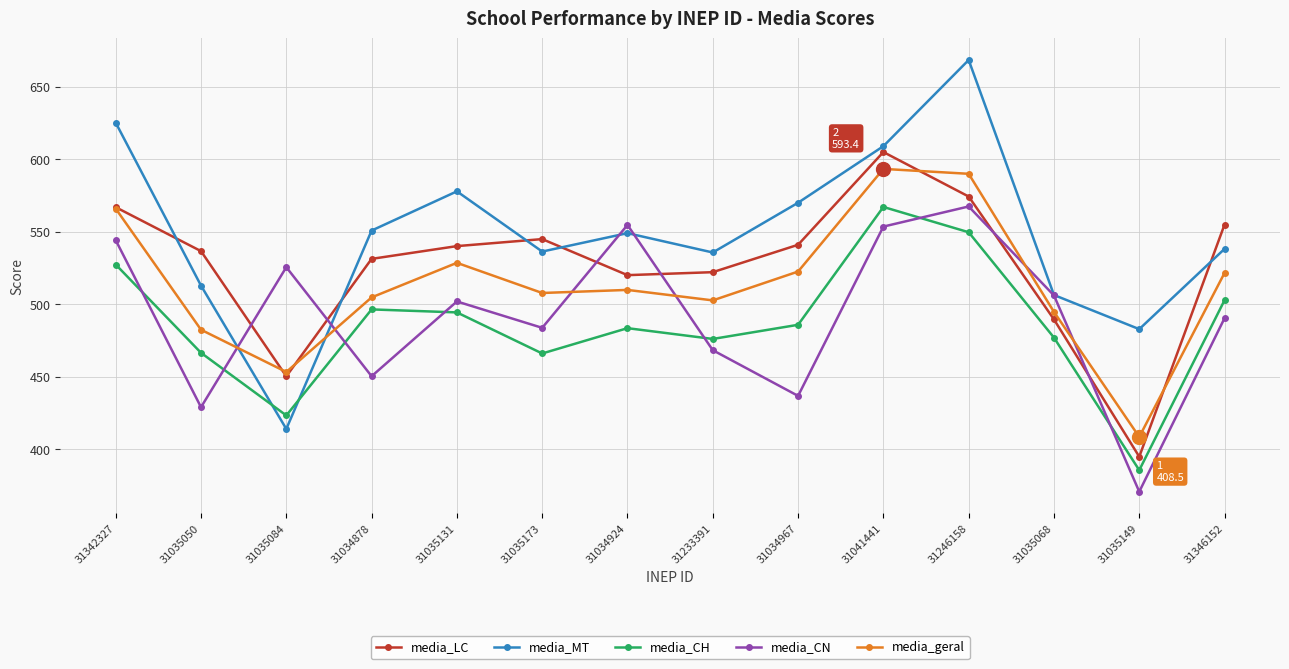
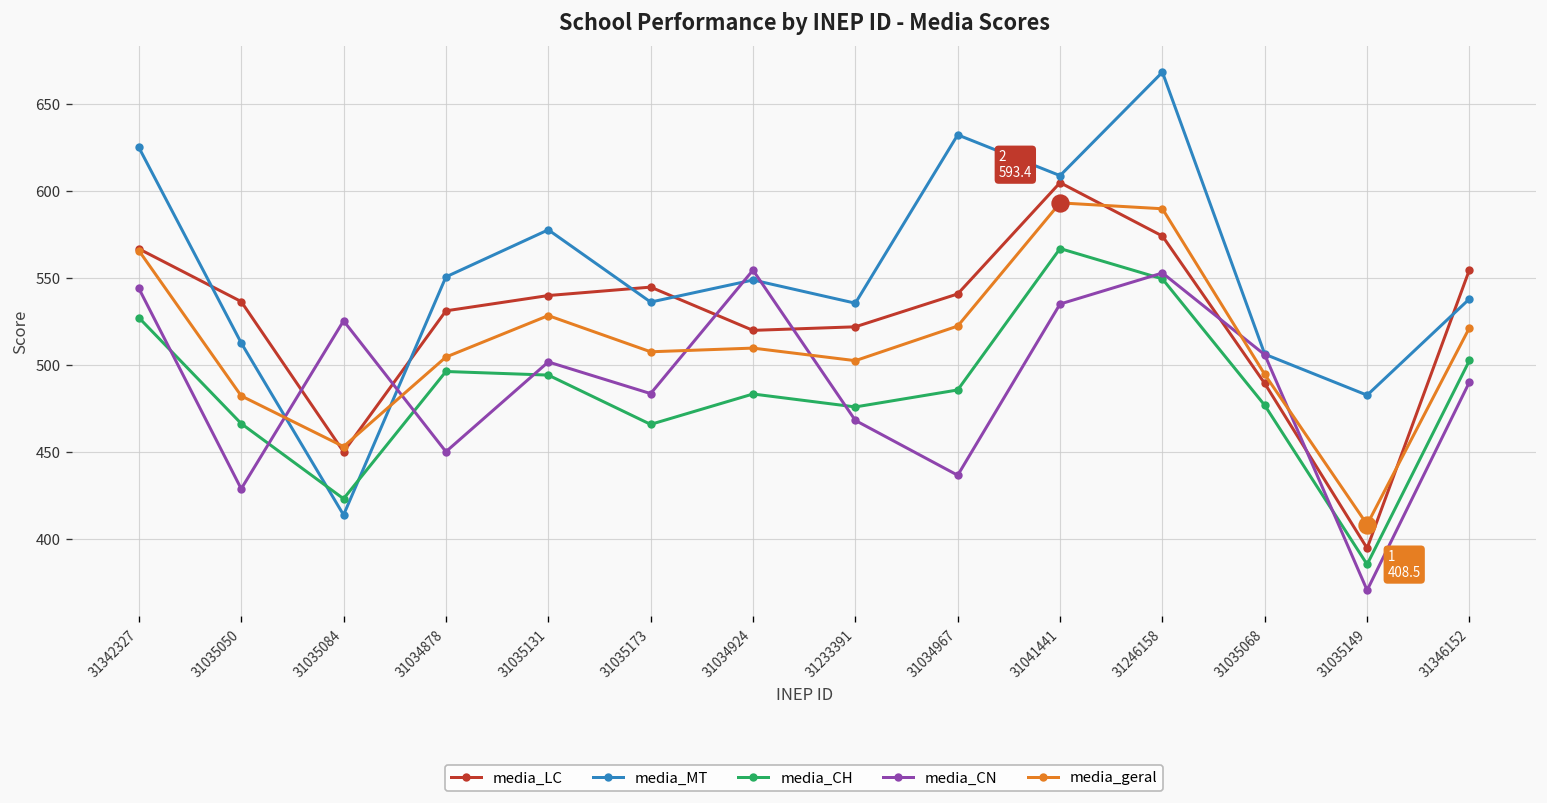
  {
    "media_MT": {
      "31342327": 625,
      "31035050": 513,
      "31035084": 414,
      "31034878": 551,
      "31035131": 578,
      "31035173": 536,
      "31034924": 549,
      "31233391": 536,
-     "31034967": 570,
+     "31034967": 633,
      "31246158": 669,
      "31035149": 483,
      "31346152": 538
    },
    "media_CH": {
      "31342327": 527,
      "31035050": 467,
      "31035084": 423,
      "31034878": 496,
      "31035131": 494,
      "31035173": 466,
      "31034924": 484,
      "31233391": 476,
      "31034967": 486,
      "31041441": 567,
      "31246158": 550,
      "31035068": 477,
      "31346152": 503
    },
    "media_CN": {
      "31342327": 544,
      "31035050": 429,
      "31035084": 526,
      "31034878": 450,
      "31035131": 502,
      "31035173": 484,
      "31034924": 555,
      "31233391": 468,
      "31034967": 437,
-     "31041441": 554,
-     "31246158": 567,
+     "31041441": 535,
+     "31246158": 553,
      "31035149": 371,
      "31346152": 490
    }
  }
